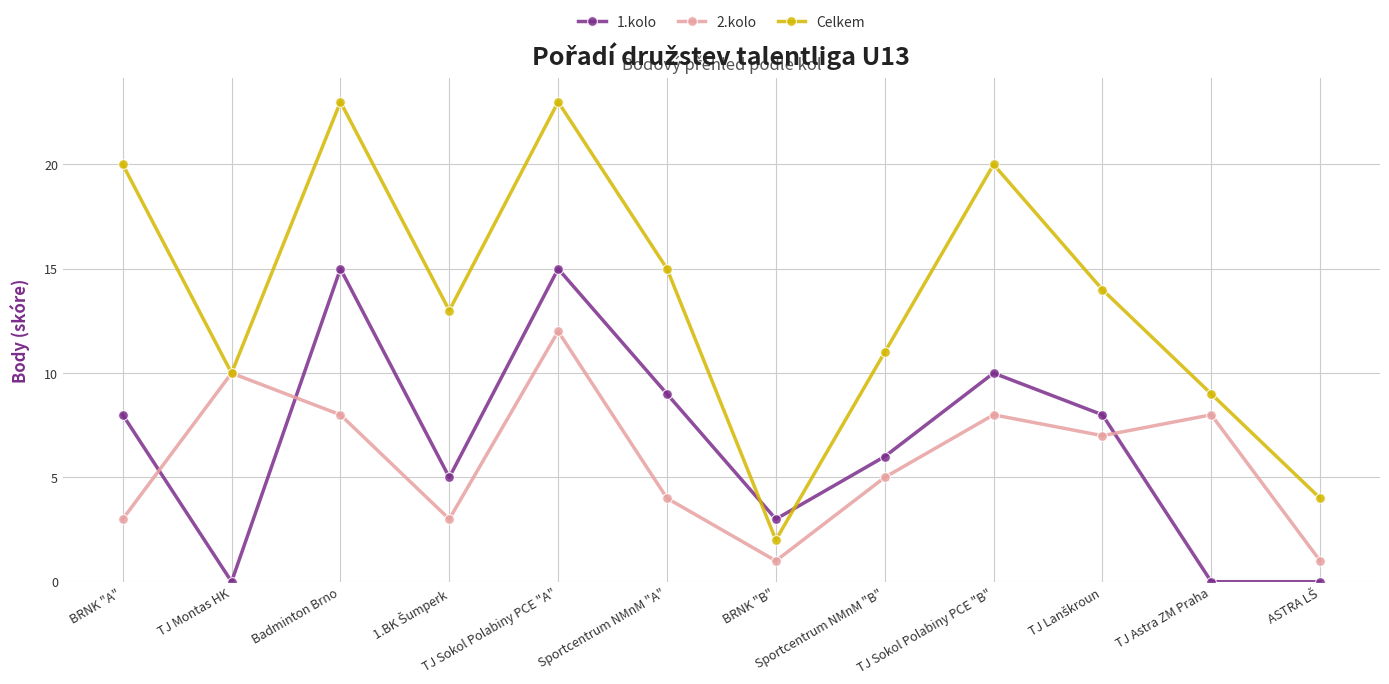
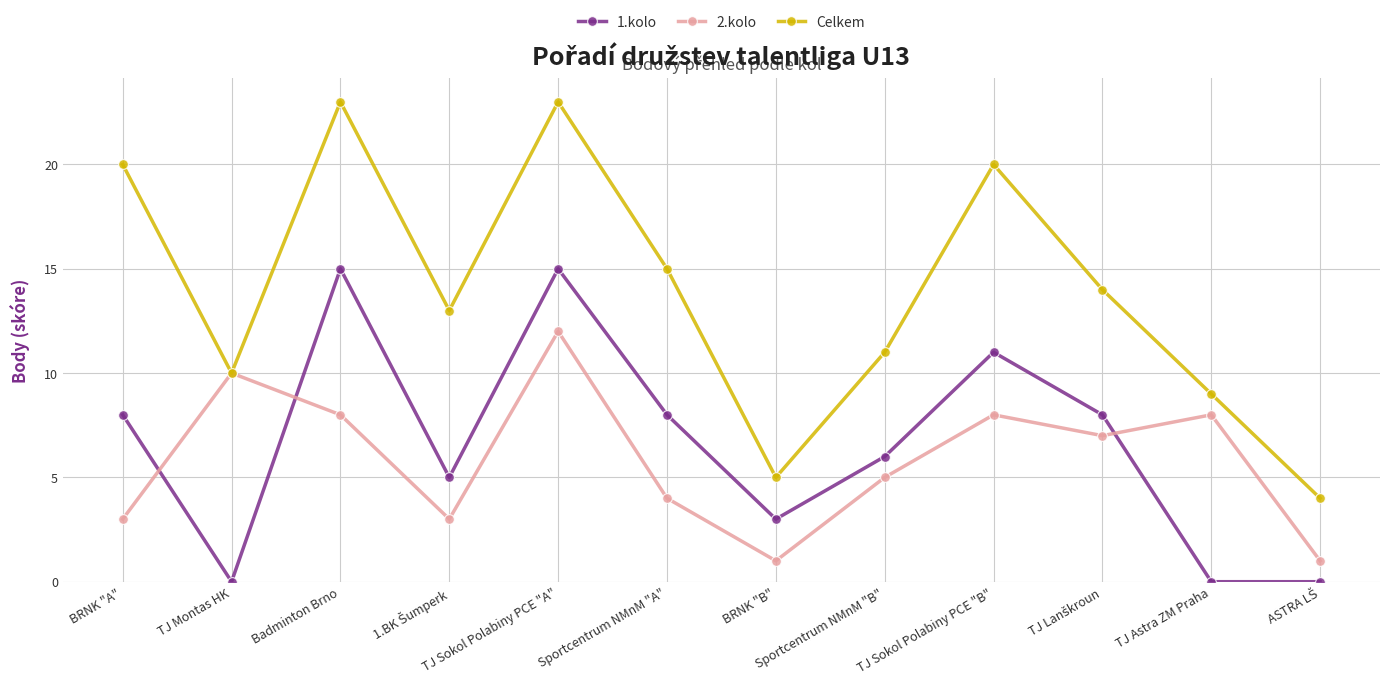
  {
    "1.kolo": {
      "BRNK \"A\"": 8,
      "TJ Montas HK": 0,
      "Badminton Brno": 15,
      "1.BK Šumperk": 5,
      "TJ Sokol Polabiny PCE \"A\"": 15,
-     "Sportcentrum NMnM \"A\"": 9,
+     "Sportcentrum NMnM \"A\"": 8,
      "BRNK \"B\"": 3,
      "Sportcentrum NMnM \"B\"": 6,
-     "TJ Sokol Polabiny PCE \"B\"": 10,
+     "TJ Sokol Polabiny PCE \"B\"": 11,
      "TJ Lanškroun": 8,
      "TJ Astra ZM Praha": 0,
      "ASTRA LŠ": 0
    },
    "2.kolo": {
      "BRNK \"A\"": 3,
      "Badminton Brno": 8,
      "1.BK Šumperk": 3,
      "TJ Sokol Polabiny PCE \"A\"": 12,
      "Sportcentrum NMnM \"A\"": 4,
      "BRNK \"B\"": 1,
      "Sportcentrum NMnM \"B\"": 5,
      "TJ Sokol Polabiny PCE \"B\"": 8,
      "TJ Lanškroun": 7,
      "TJ Astra ZM Praha": 8,
      "ASTRA LŠ": 1
    },
    "Celkem": {
      "BRNK \"A\"": 20,
      "Badminton Brno": 23,
      "1.BK Šumperk": 13,
      "TJ Sokol Polabiny PCE \"A\"": 23,
      "Sportcentrum NMnM \"A\"": 15,
-     "BRNK \"B\"": 2,
+     "BRNK \"B\"": 5,
      "Sportcentrum NMnM \"B\"": 11,
      "TJ Sokol Polabiny PCE \"B\"": 20,
      "TJ Lanškroun": 14,
      "TJ Astra ZM Praha": 9,
      "ASTRA LŠ": 4
    }
  }
